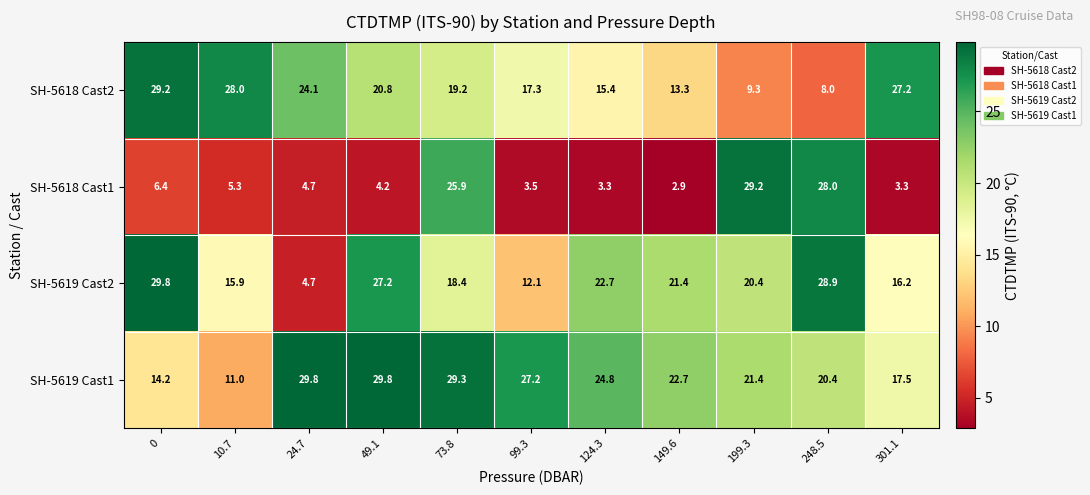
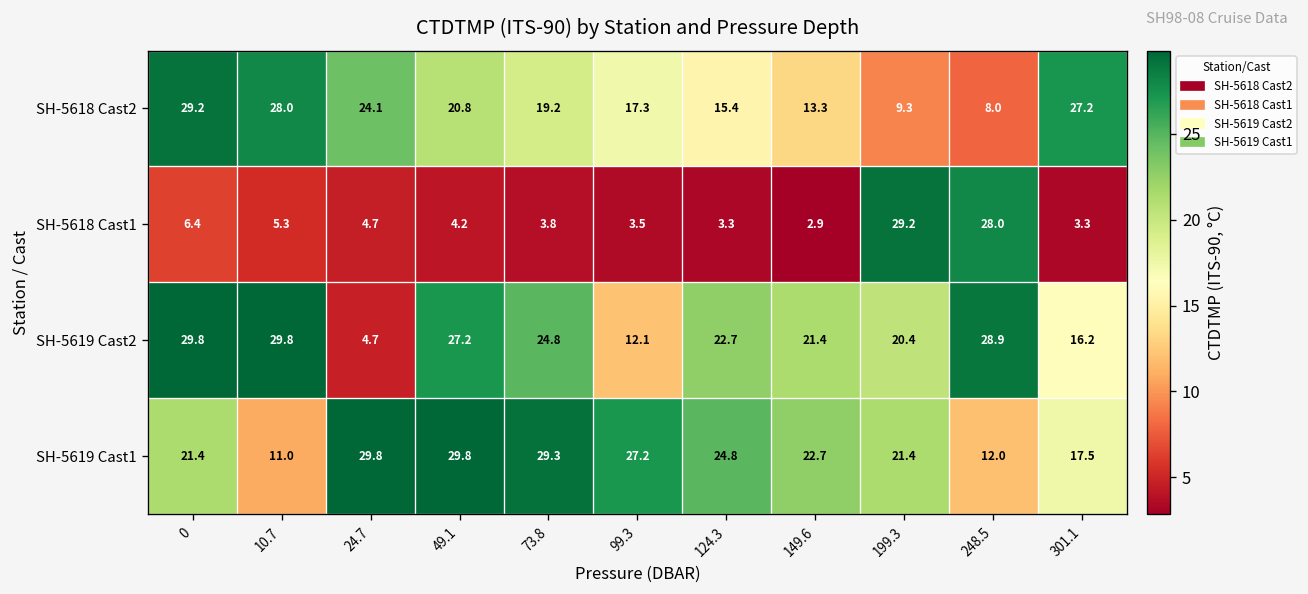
  {
    "SH-5618 Cast2": {
      "0": 29.2,
      "10.7": 28.0,
      "24.7": 24.1,
      "49.1": 20.8,
      "73.8": 19.2,
      "99.3": 17.3,
      "124.3": 15.4,
      "149.6": 13.3,
      "199.3": 9.3,
      "248.5": 8.0,
      "301.1": 27.2
    },
    "SH-5618 Cast1": {
      "0": 6.4,
      "10.7": 5.3,
      "24.7": 4.7,
      "49.1": 4.2,
-     "73.8": 25.9,
+     "73.8": 3.8,
      "99.3": 3.5,
      "124.3": 3.3,
      "149.6": 2.9,
      "199.3": 29.2,
      "248.5": 28.0,
      "301.1": 3.3
    },
    "SH-5619 Cast2": {
      "0": 29.8,
-     "10.7": 15.9,
+     "10.7": 29.8,
      "24.7": 4.7,
      "49.1": 27.2,
-     "73.8": 18.4,
+     "73.8": 24.8,
      "99.3": 12.1,
      "124.3": 22.7,
      "149.6": 21.4,
      "199.3": 20.4,
      "248.5": 28.9,
      "301.1": 16.2
    },
    "SH-5619 Cast1": {
-     "0": 14.2,
+     "0": 21.4,
      "10.7": 11.0,
      "24.7": 29.8,
      "49.1": 29.8,
      "73.8": 29.3,
      "99.3": 27.2,
      "124.3": 24.8,
      "149.6": 22.7,
      "199.3": 21.4,
-     "248.5": 20.4,
+     "248.5": 12.0,
      "301.1": 17.5
    }
  }
